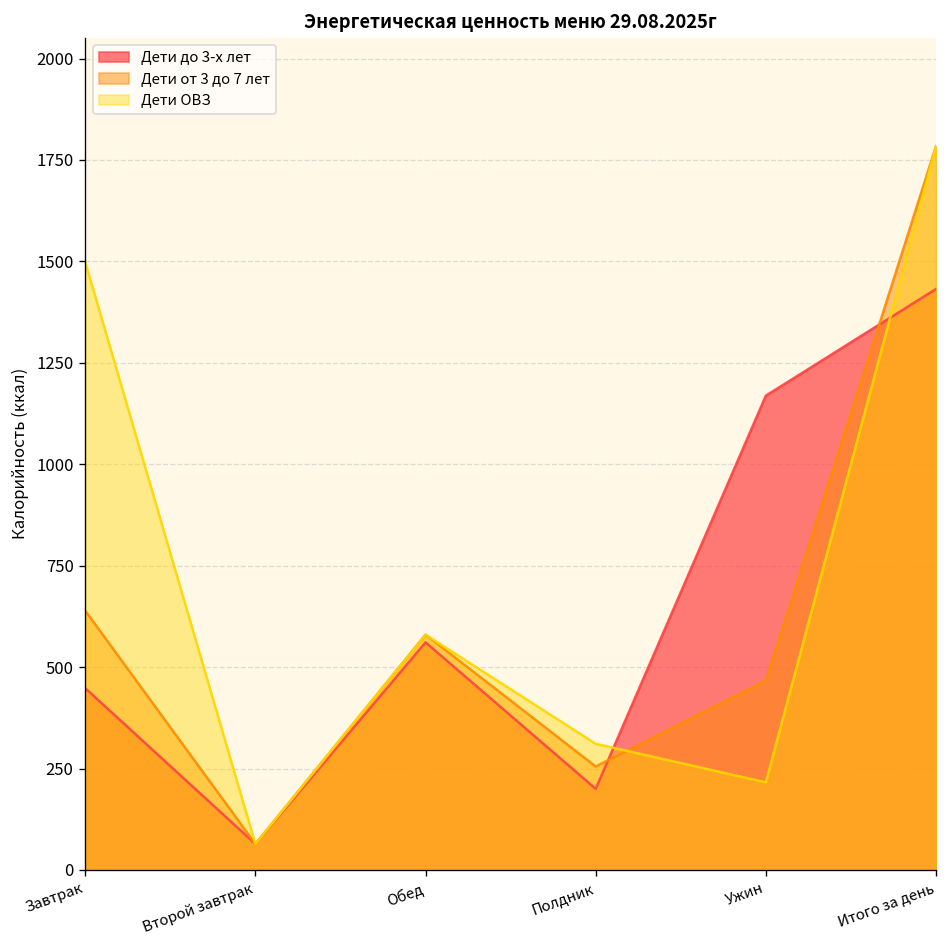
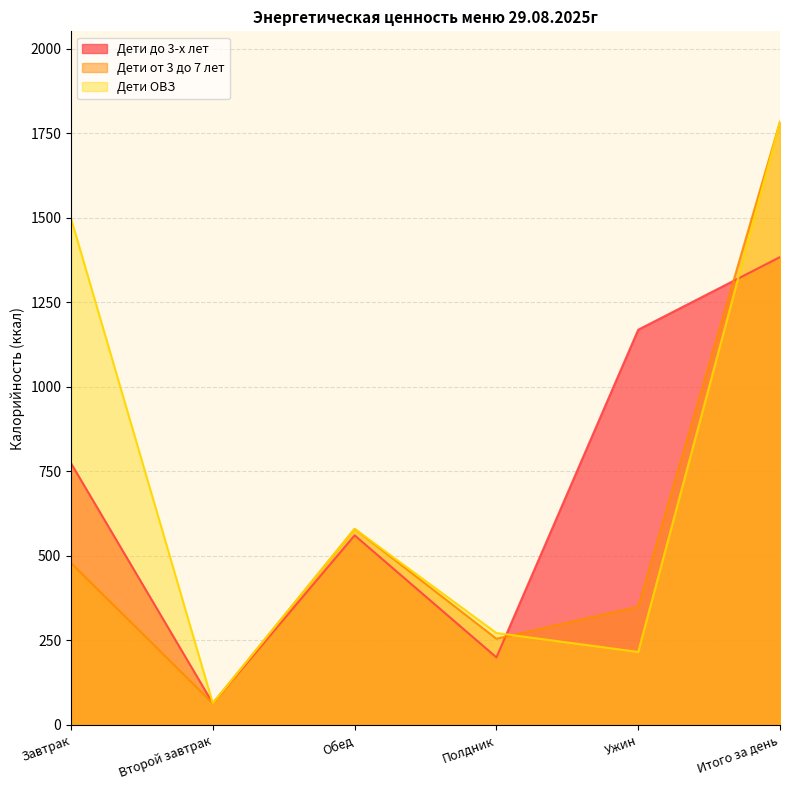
  {
    "Дети до 3-х лет": {
-     "Завтрак": 450,
+     "Завтрак": 770,
      "Обед": 560,
      "Полдник": 200,
      "Ужин": 1170,
-     "Итого за день": 1430
+     "Итого за день": 1380
    },
    "Дети от 3 до 7 лет": {
-     "Завтрак": 640,
+     "Завтрак": 480,
      "Полдник": 260,
-     "Ужин": 470
+     "Ужин": 350
    },
    "Дети ОВЗ": {
      "Завтрак": 1500,
-     "Полдник": 310,
+     "Полдник": 270,
      "Ужин": 220
    }
  }
